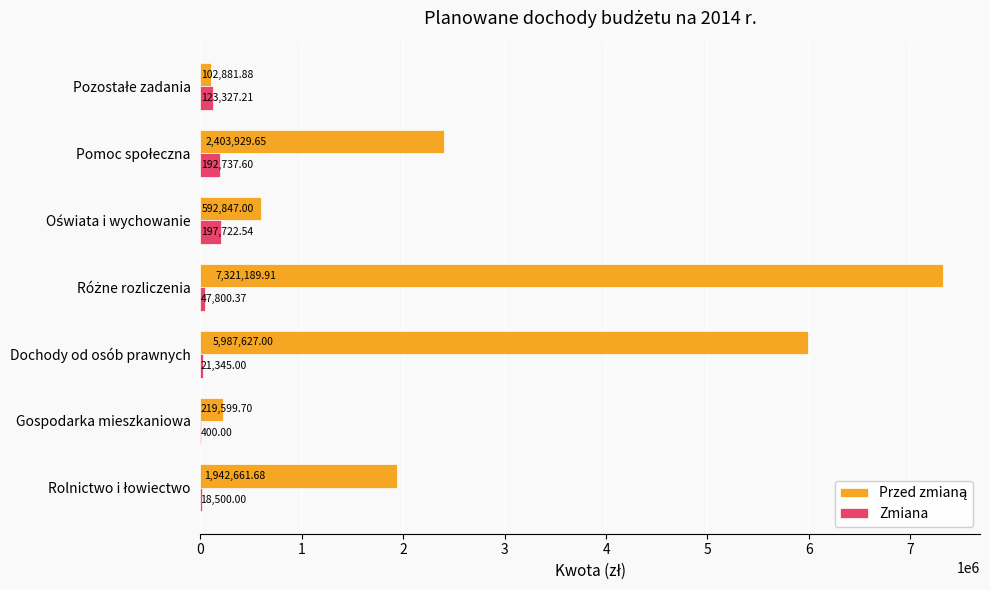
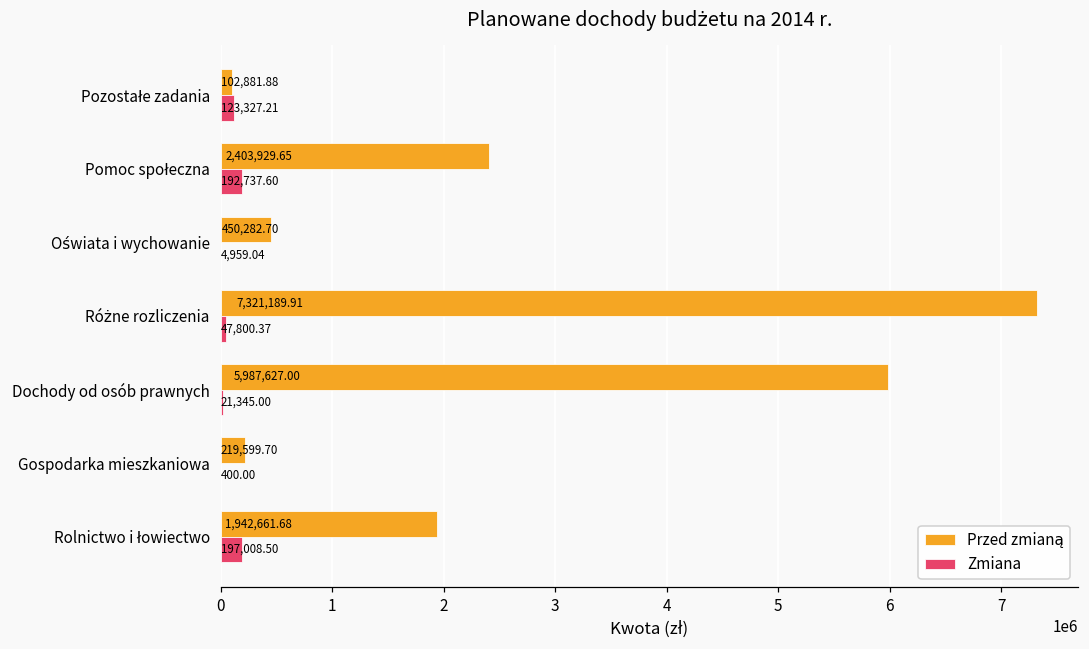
  {
    "Przed zmianą": {
      "Pozostałe zadania": "102,881.88",
      "Pomoc społeczna": "2,403,929.65",
-     "Oświata i wychowanie": "592,847.00",
+     "Oświata i wychowanie": "450,282.70",
      "Różne rozliczenia": "7,321,189.91",
      "Dochody od osób prawnych": "5,987,627.00",
      "Gospodarka mieszkaniowa": "219,599.70",
      "Rolnictwo i łowiectwo": "1,942,661.68"
    },
    "Zmiana": {
      "Pozostałe zadania": "123,327.21",
      "Pomoc społeczna": "192,737.60",
-     "Oświata i wychowanie": "197,722.54",
+     "Oświata i wychowanie": "4,959.04",
      "Różne rozliczenia": "47,800.37",
      "Dochody od osób prawnych": "21,345.00",
      "Gospodarka mieszkaniowa": "400.00",
-     "Rolnictwo i łowiectwo": "18,500.00"
+     "Rolnictwo i łowiectwo": "197,008.50"
    }
  }
